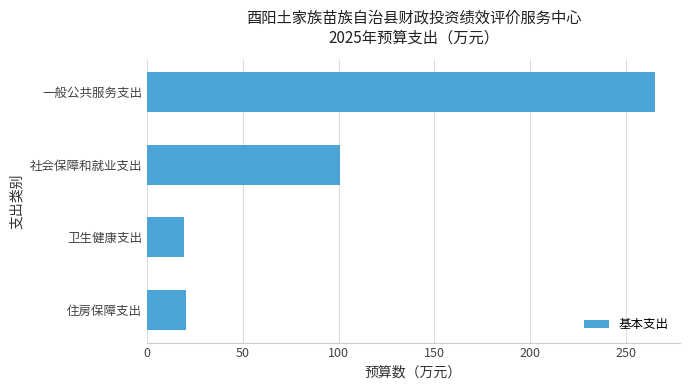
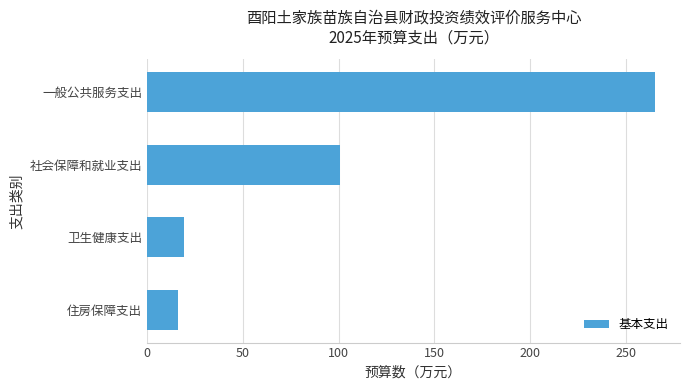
  {
    "一般公共服务支出": 265,
    "社会保障和就业支出": 101,
    "卫生健康支出": 19,
-   "住房保障支出": 21
+   "住房保障支出": 16
  }
